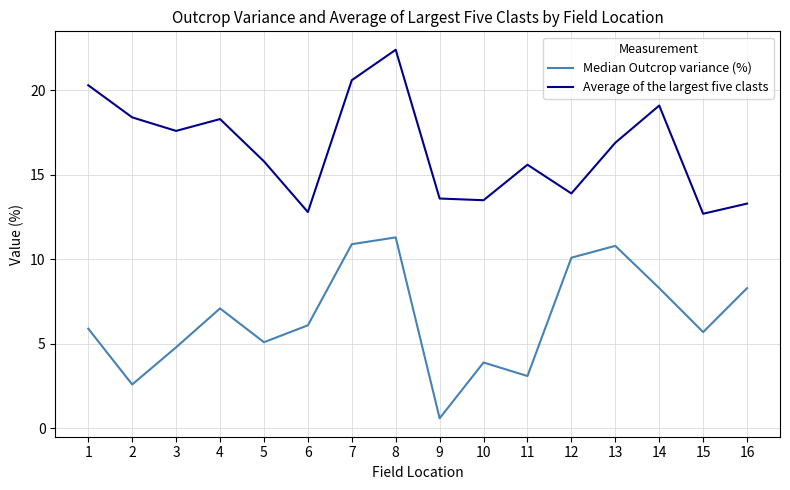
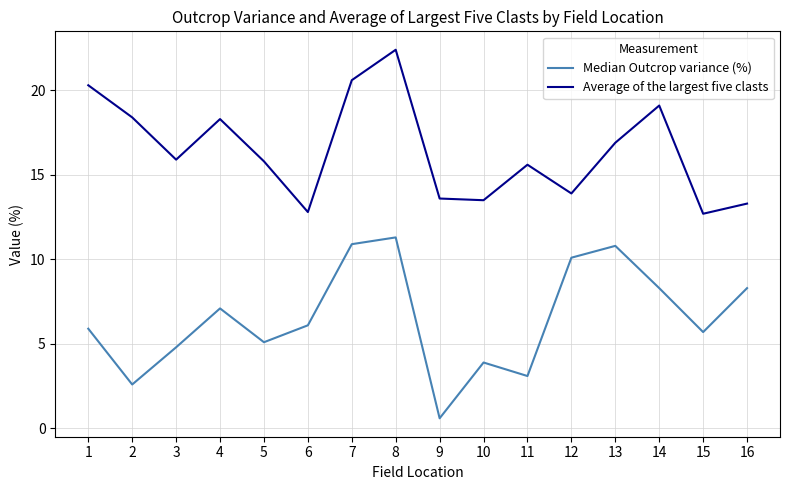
  {
    "Median Outcrop variance (%)": {
      "1": 5.9,
      "2": 2.6,
      "3": 4.8,
      "4": 7.1,
      "5": 5.1,
      "6": 6.1,
      "7": 10.9,
      "8": 11.3,
      "9": 0.6,
      "10": 3.9,
      "11": 3.1,
      "12": 10.1,
      "13": 10.8,
      "14": 8.3,
      "15": 5.7,
      "16": 8.3
    },
    "Average of the largest five clasts": {
      "1": 20.3,
      "2": 18.4,
-     "3": 17.6,
+     "3": 15.9,
      "4": 18.3,
      "5": 15.8,
      "6": 12.8,
      "7": 20.6,
      "8": 22.4,
      "9": 13.6,
      "10": 13.5,
      "11": 15.6,
      "12": 13.9,
      "13": 16.9,
      "14": 19.1,
      "15": 12.7,
      "16": 13.3
    }
  }
